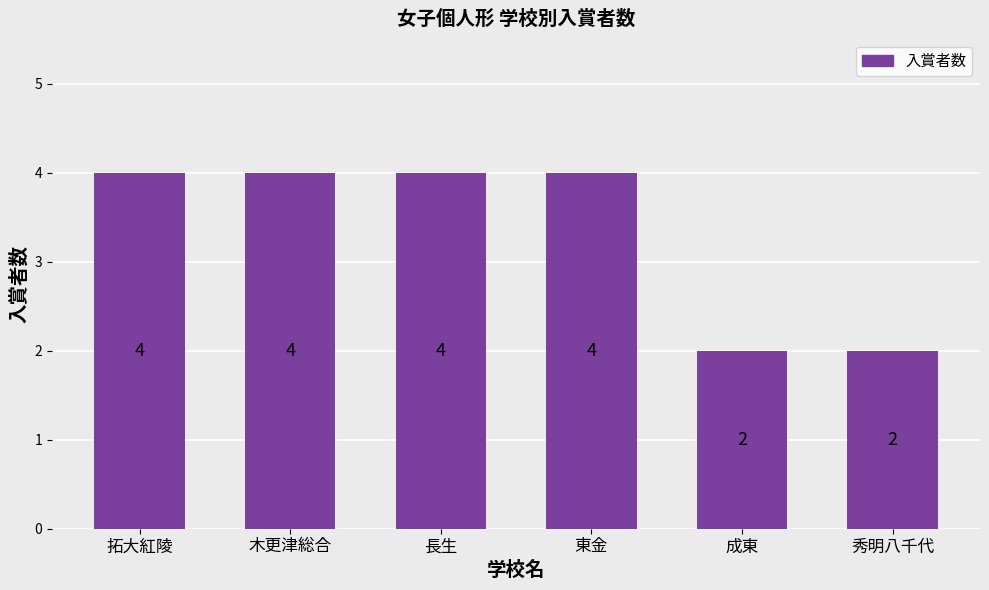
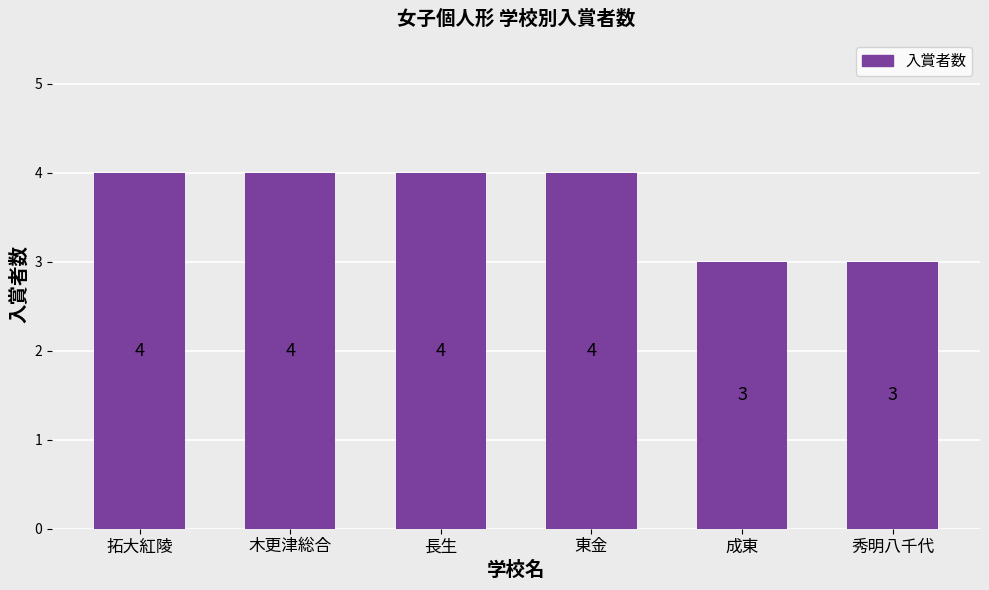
  {
    "拓大紅陵": 4,
    "木更津総合": 4,
    "長生": 4,
    "東金": 4,
-   "成東": 2,
-   "秀明八千代": 2
+   "成東": 3,
+   "秀明八千代": 3
  }
